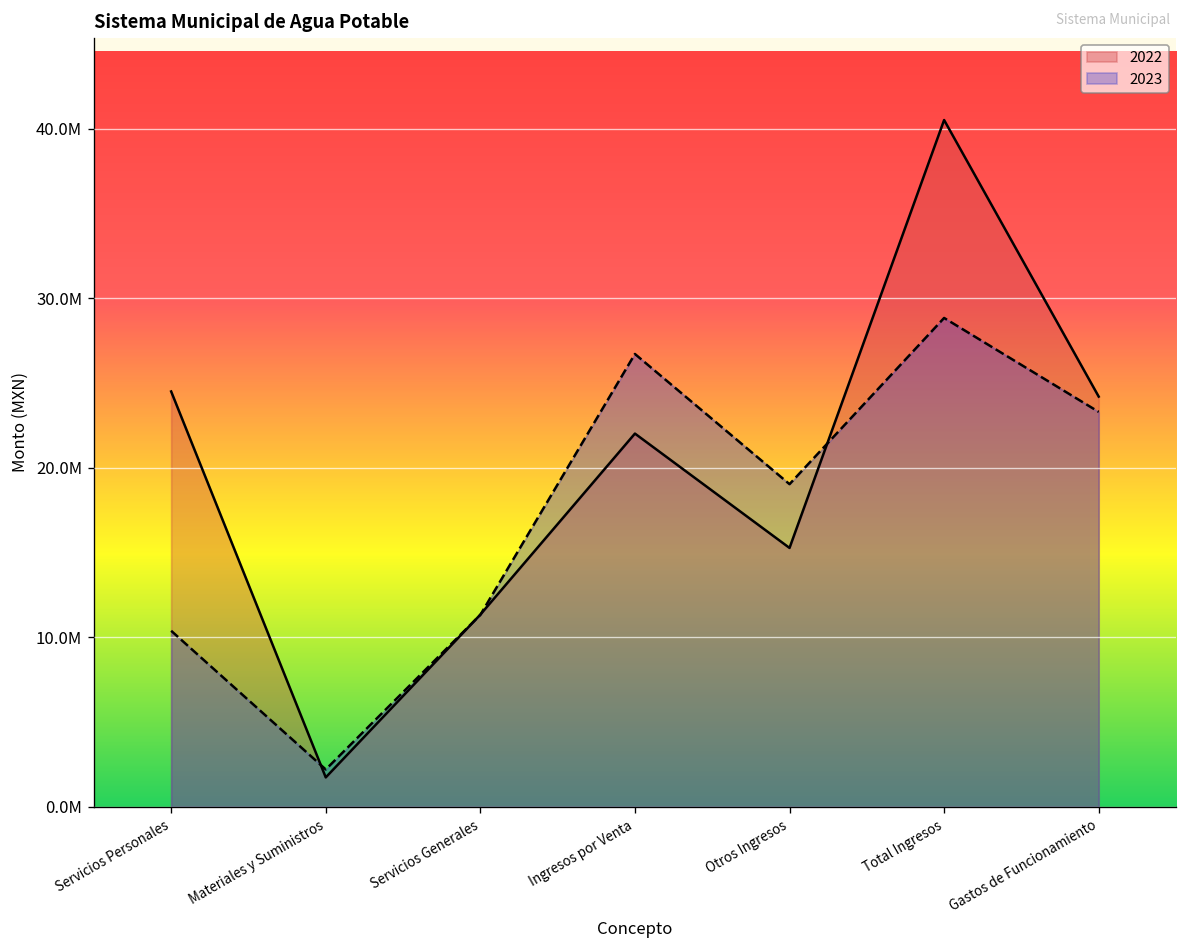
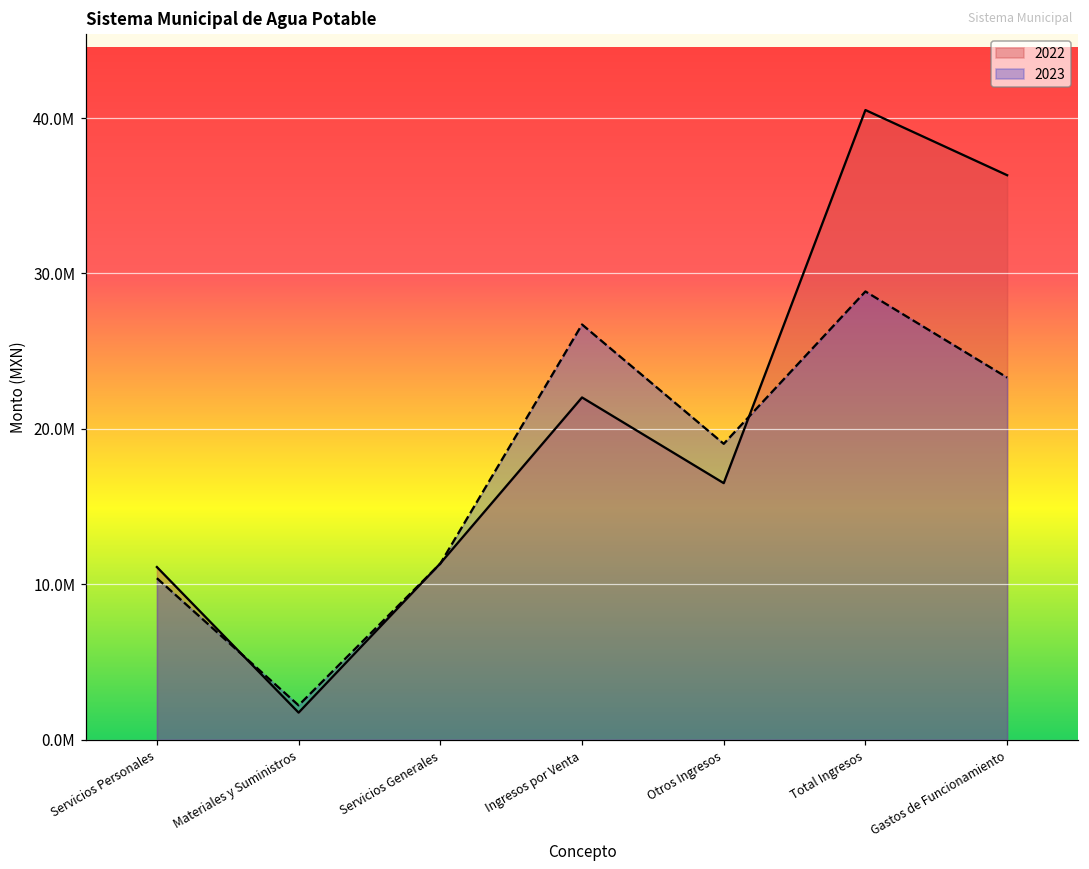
  {
    "2022": {
-     "Servicios Personales": 24500000,
+     "Servicios Personales": 11100000,
      "Materiales y Suministros": 1700000,
      "Ingresos por Venta": 22000000,
-     "Otros Ingresos": 15300000,
+     "Otros Ingresos": 16500000,
      "Total Ingresos": 40500000,
-     "Gastos de Funcionamiento": 24200000
+     "Gastos de Funcionamiento": 36300000
    },
    "2023": {
      "Servicios Personales": 10400000,
      "Materiales y Suministros": 2200000,
      "Ingresos por Venta": 26700000,
      "Otros Ingresos": 19000000,
      "Total Ingresos": 28800000,
      "Gastos de Funcionamiento": 23300000
    }
  }
